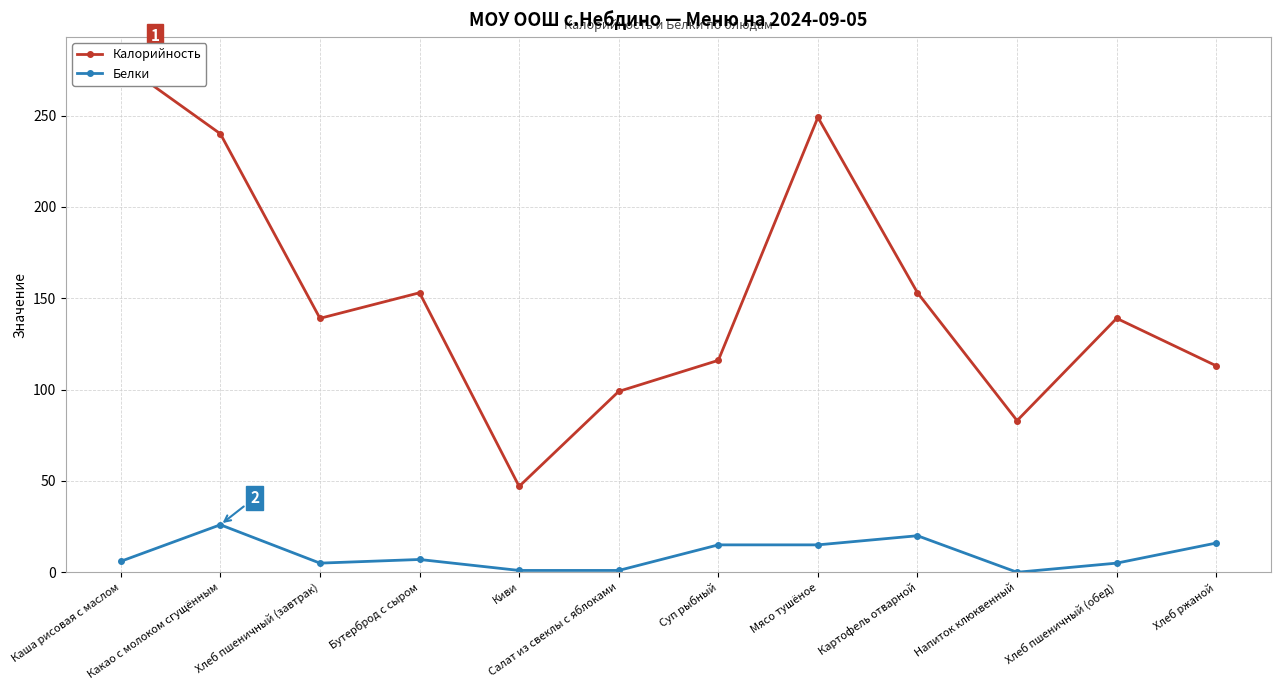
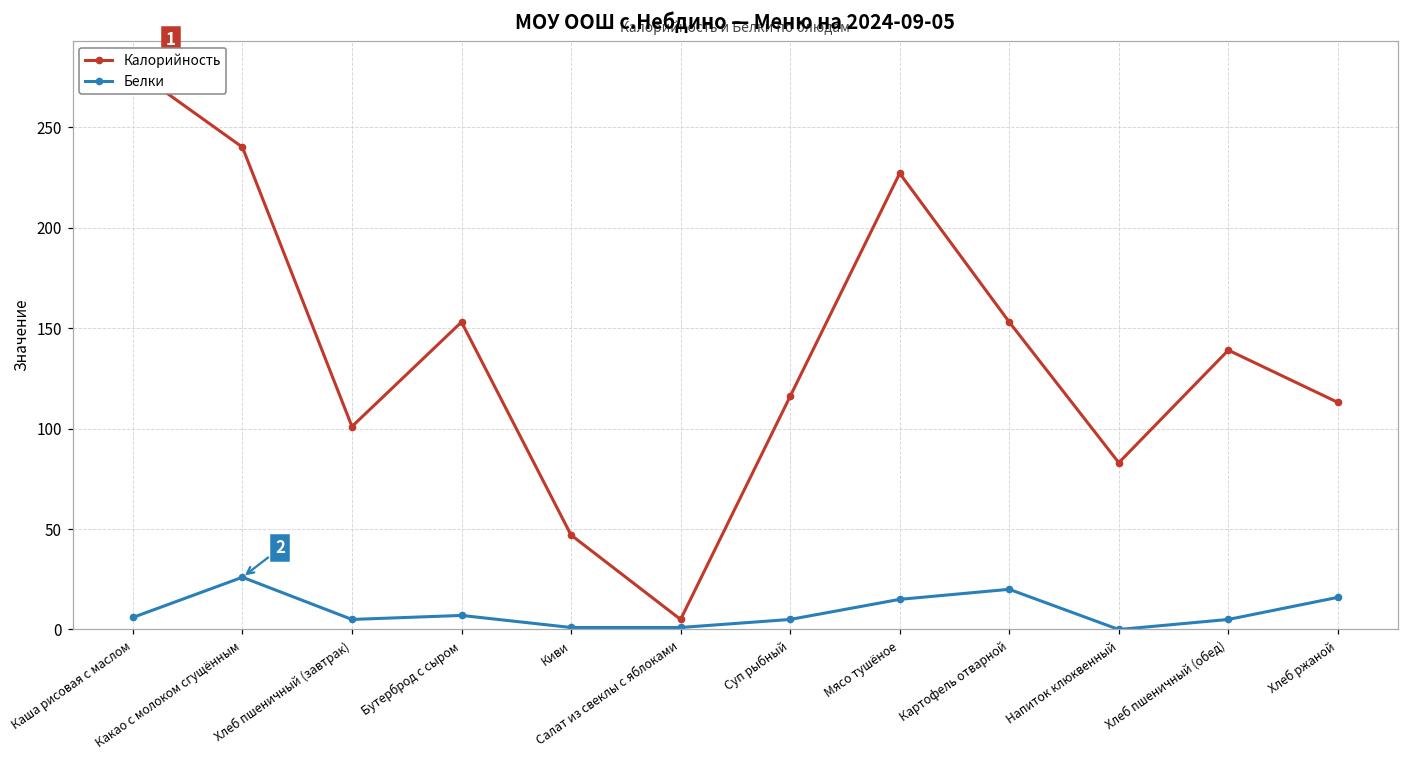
  {
    "Калорийность": {
      "Какао с молоком сгущённым": 240,
-     "Хлеб пшеничный (завтрак)": 139,
+     "Хлеб пшеничный (завтрак)": 101,
      "Бутерброд с сыром": 153,
      "Киви": 47,
-     "Салат из свеклы с яблоками": 99,
+     "Салат из свеклы с яблоками": 5,
      "Суп рыбный": 116,
-     "Мясо тушёное": 249,
+     "Мясо тушёное": 227,
      "Картофель отварной": 153,
      "Напиток клюквенный": 83,
      "Хлеб пшеничный (обед)": 139,
      "Хлеб ржаной": 113
    },
    "Белки": {
      "Каша рисовая с маслом": 6,
      "Какао с молоком сгущённым": 26,
      "Хлеб пшеничный (завтрак)": 5,
      "Бутерброд с сыром": 7,
      "Киви": 1,
      "Салат из свеклы с яблоками": 1,
-     "Суп рыбный": 15,
+     "Суп рыбный": 5,
      "Мясо тушёное": 15,
      "Картофель отварной": 20,
      "Напиток клюквенный": 0,
      "Хлеб пшеничный (обед)": 5,
      "Хлеб ржаной": 16
    }
  }
